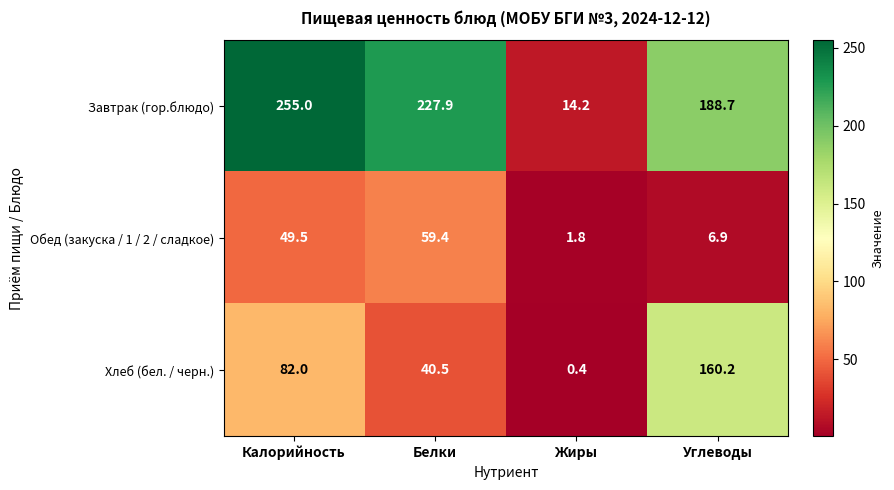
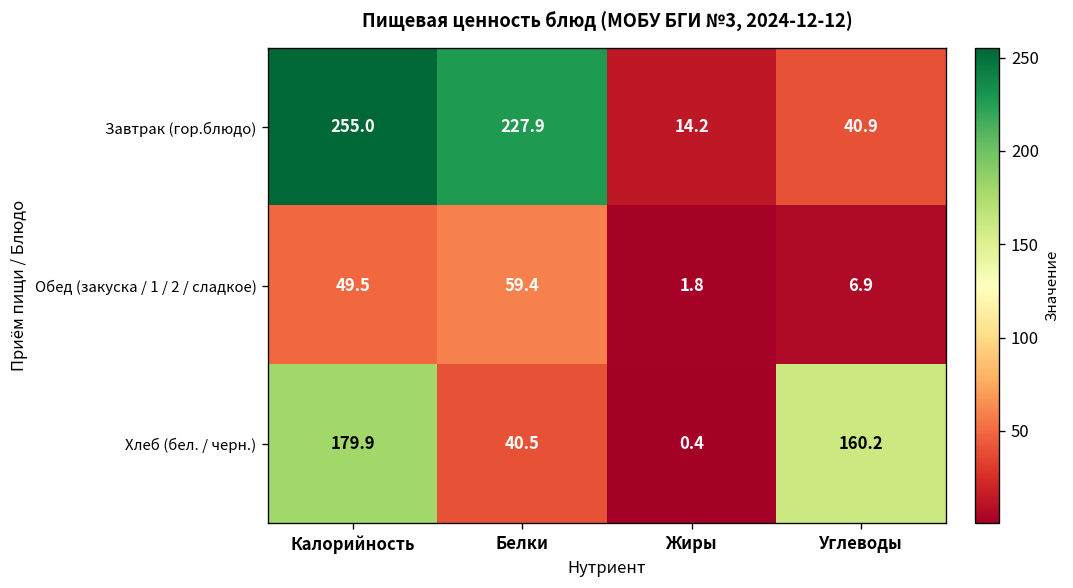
  {
    "Завтрак (гор.блюдо)": {
      "Калорийность": 255.0,
      "Белки": 227.9,
      "Жиры": 14.2,
-     "Углеводы": 188.7
+     "Углеводы": 40.9
    },
    "Обед (закуска / 1 / 2 / сладкое)": {
      "Калорийность": 49.5,
      "Белки": 59.4,
      "Жиры": 1.8,
      "Углеводы": 6.9
    },
    "Хлеб (бел. / черн.)": {
-     "Калорийность": 82.0,
+     "Калорийность": 179.9,
      "Белки": 40.5,
      "Жиры": 0.4,
      "Углеводы": 160.2
    }
  }
